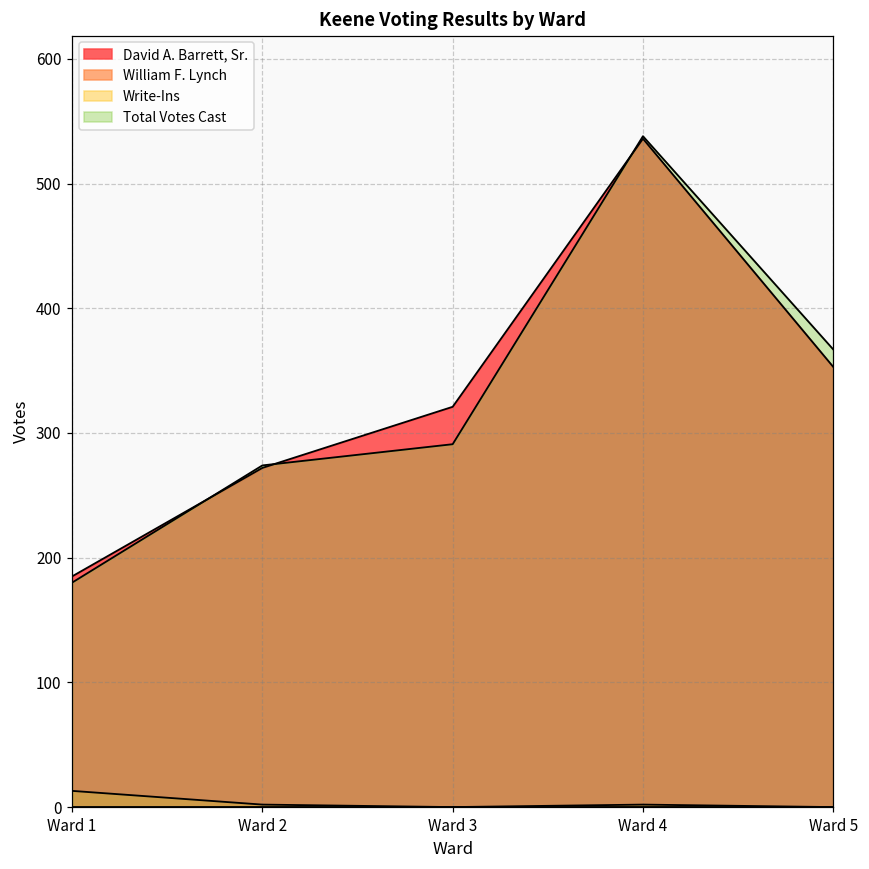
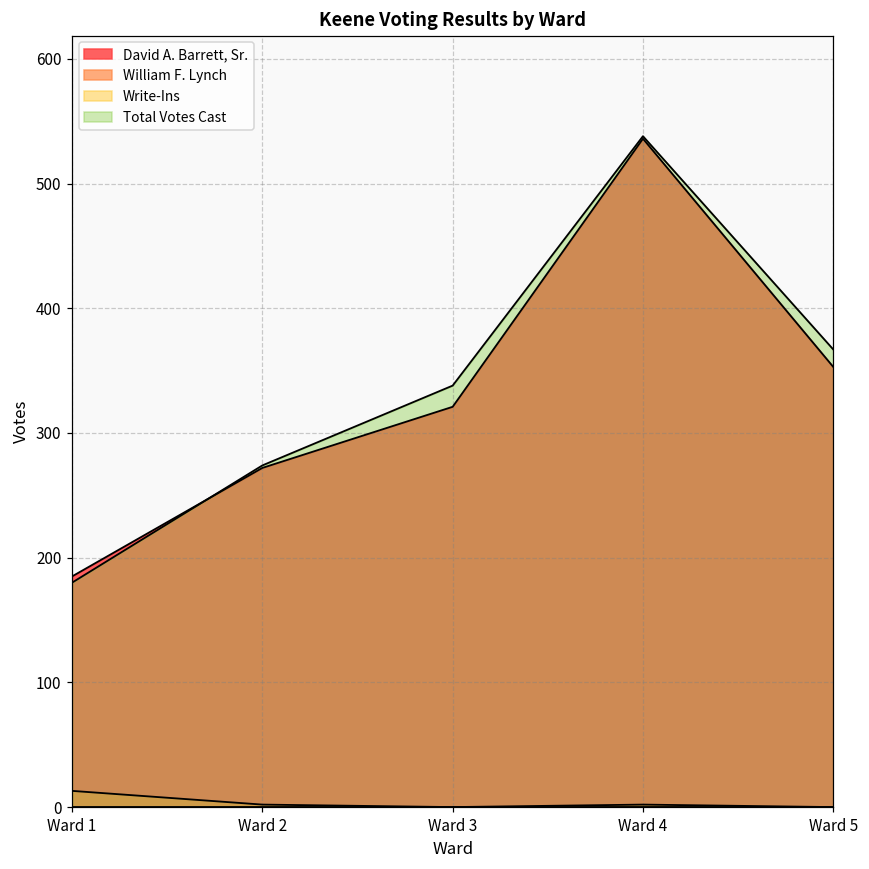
  {
    "David A. Barrett, Sr.": {
      "Ward 1": 185,
      "Ward 3": 321,
      "Ward 5": 353
    },
    "William F. Lynch": {
      "Ward 1": 13
    },
    "Write-Ins": {
      "Ward 1": 0
    },
    "Total Votes Cast": {
      "Ward 1": 180,
-     "Ward 3": 291,
+     "Ward 3": 338,
      "Ward 5": 367
    }
  }
